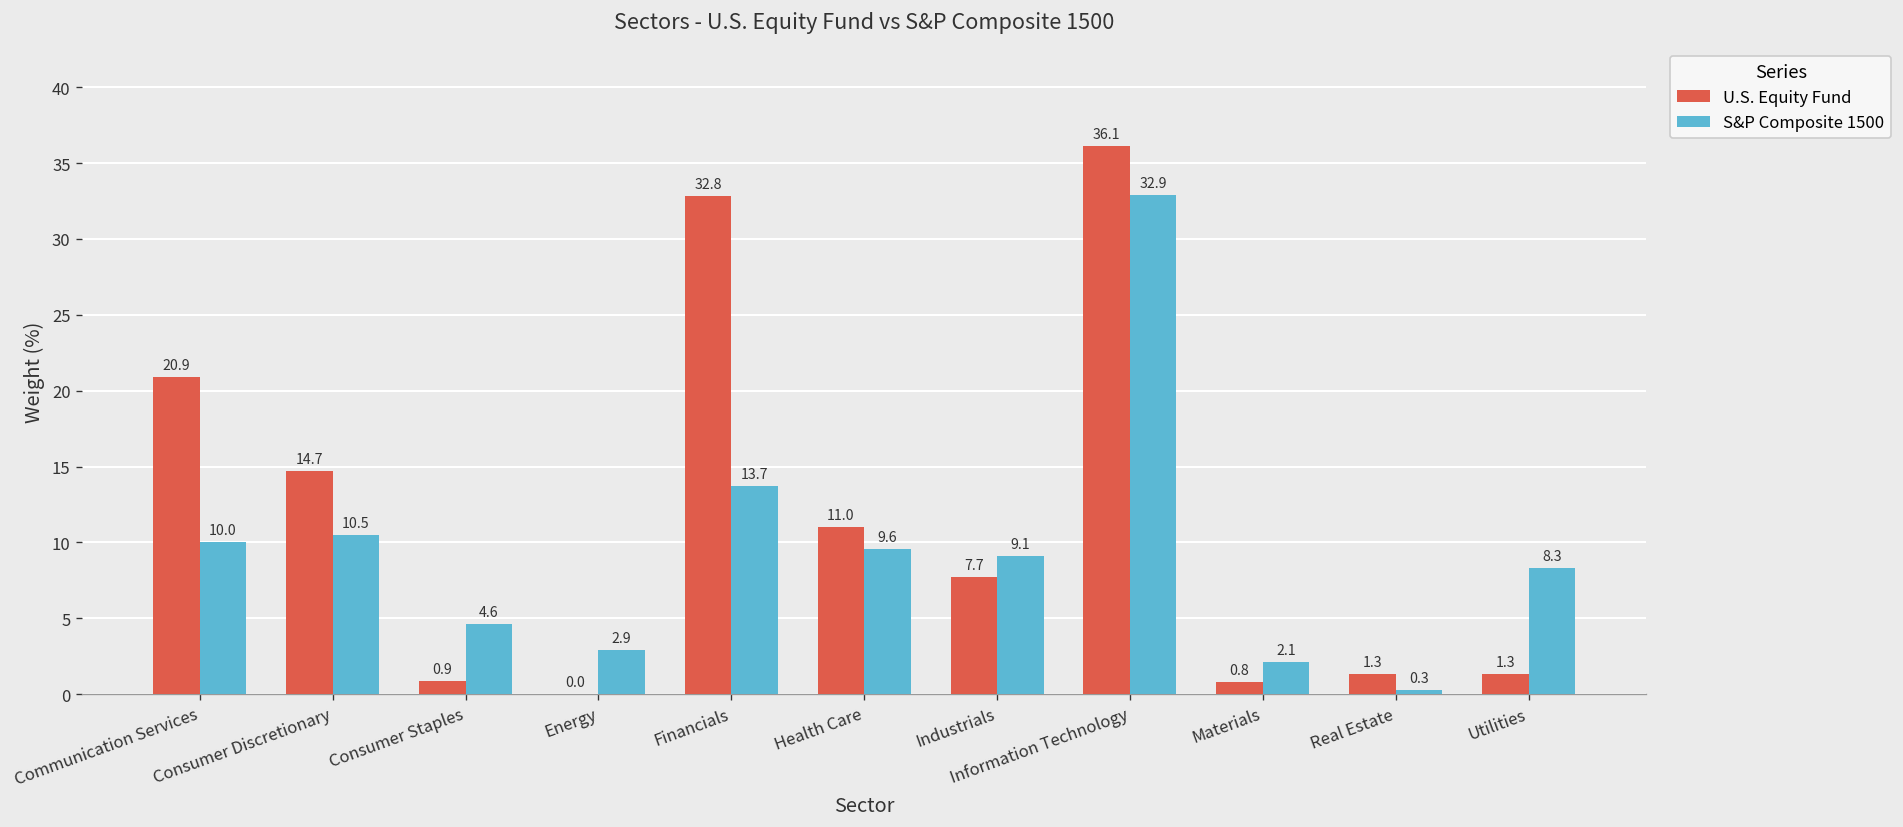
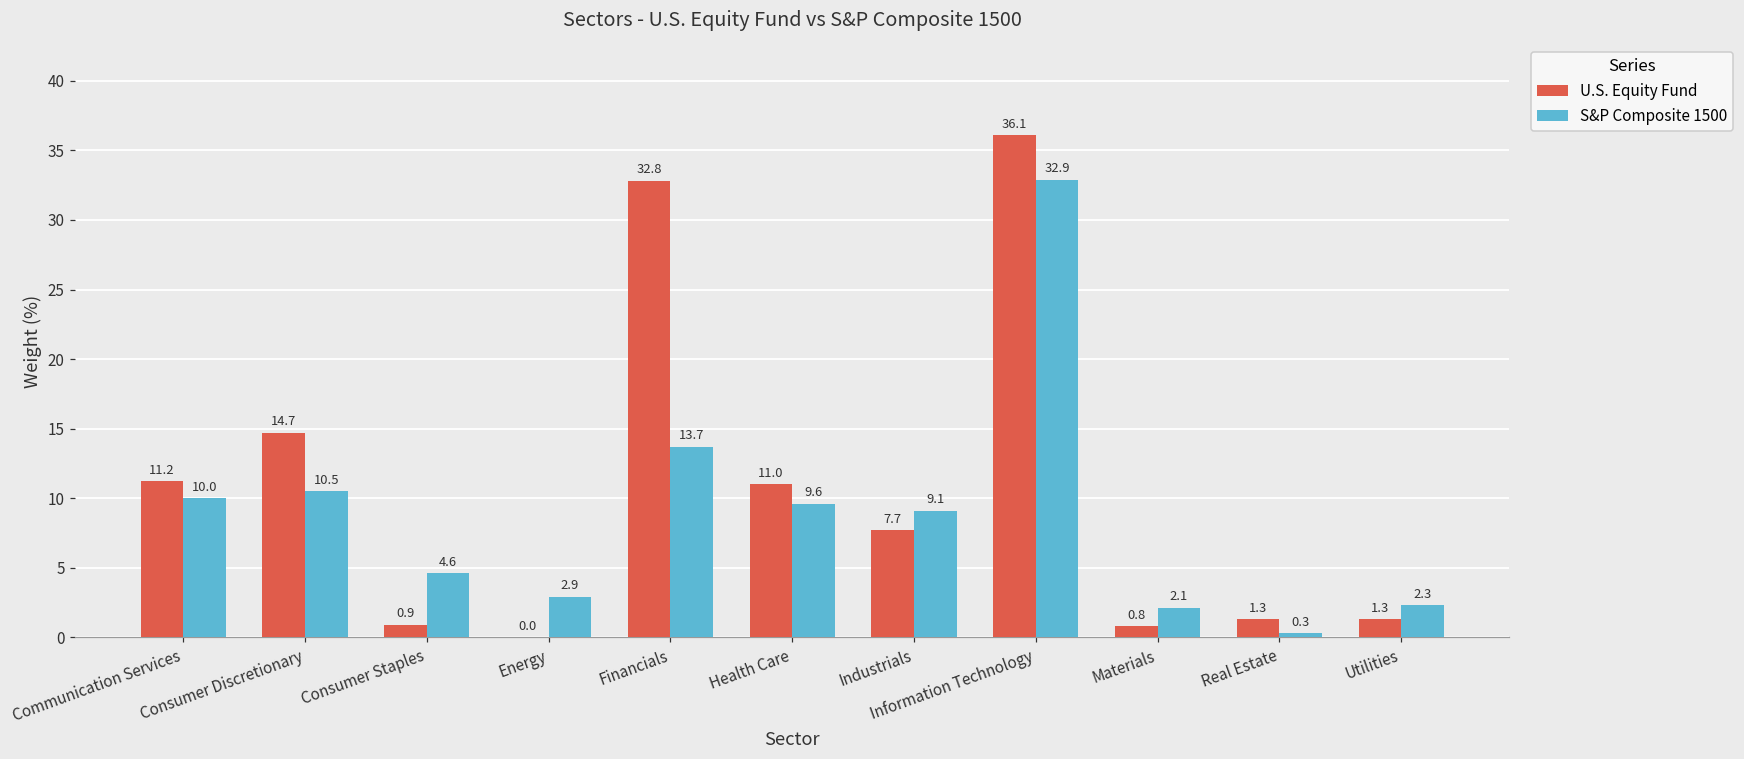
  {
    "U.S. Equity Fund": {
-     "Communication Services": 20.9,
+     "Communication Services": 11.2,
      "Consumer Discretionary": 14.7,
      "Consumer Staples": 0.9,
      "Energy": 0.0,
      "Financials": 32.8,
      "Health Care": 11.0,
      "Industrials": 7.7,
      "Information Technology": 36.1,
      "Materials": 0.8,
      "Real Estate": 1.3,
      "Utilities": 1.3
    },
    "S&P Composite 1500": {
      "Communication Services": 10.0,
      "Consumer Discretionary": 10.5,
      "Consumer Staples": 4.6,
      "Energy": 2.9,
      "Financials": 13.7,
      "Health Care": 9.6,
      "Industrials": 9.1,
      "Information Technology": 32.9,
      "Materials": 2.1,
      "Real Estate": 0.3,
-     "Utilities": 8.3
+     "Utilities": 2.3
    }
  }
